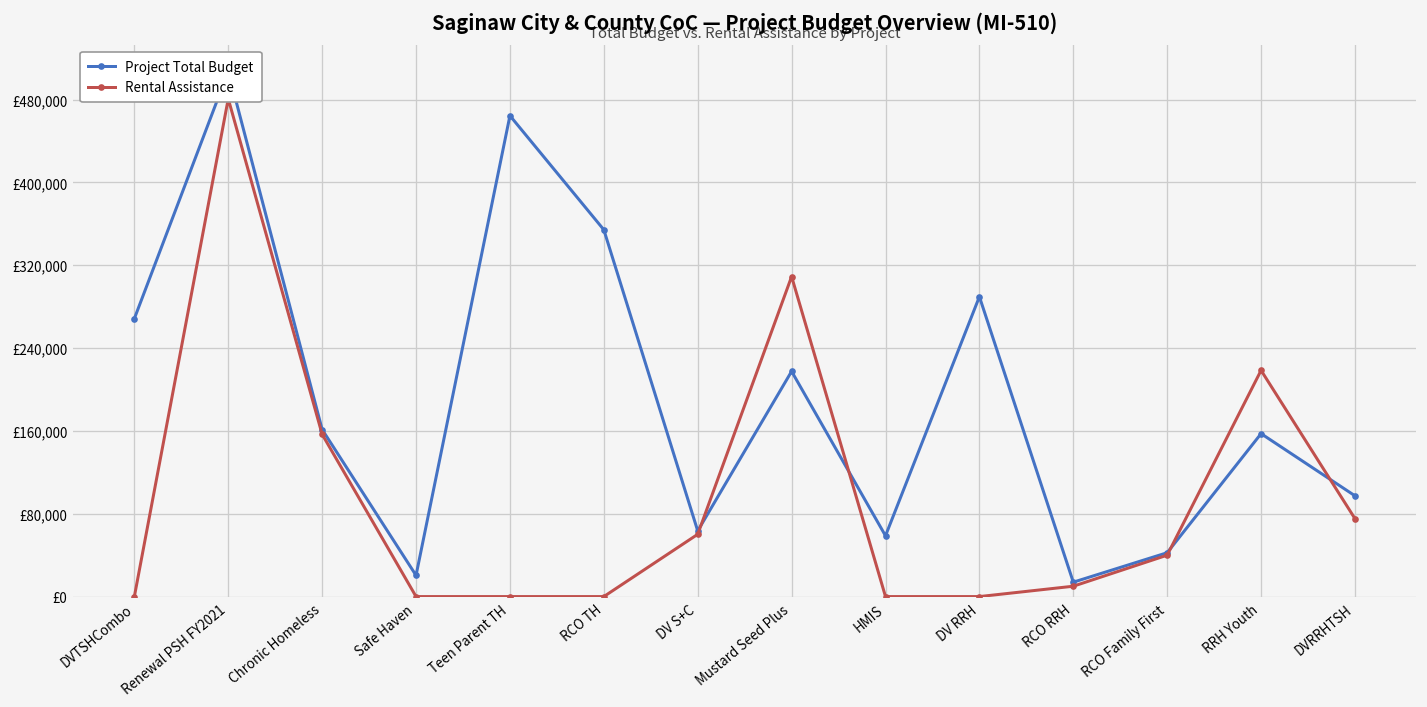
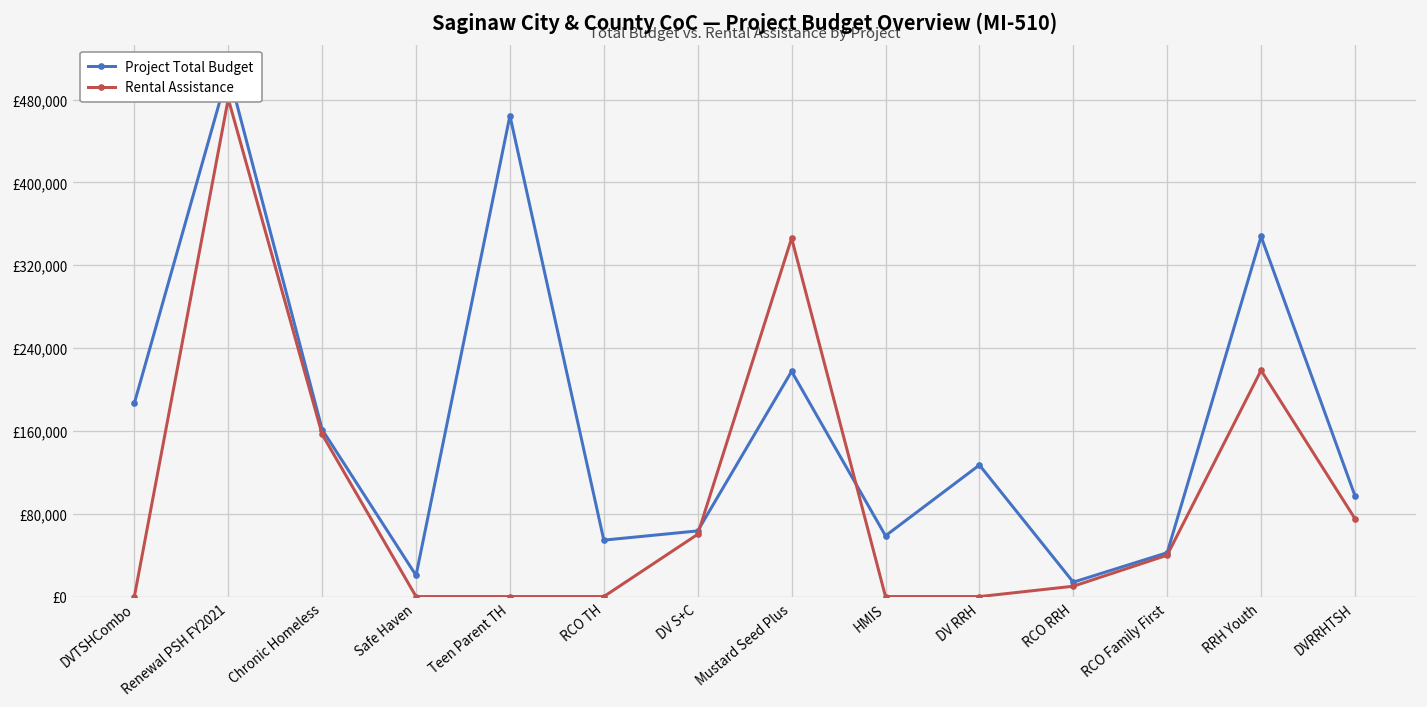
  {
    "Project Total Budget": {
-     "DVTSHCombo": "£270,000",
+     "DVTSHCombo": "£190,000",
      "Chronic Homeless": "£160,000",
      "Safe Haven": "£20,000",
      "Teen Parent TH": "£460,000",
-     "RCO TH": "£350,000",
+     "RCO TH": "£50,000",
      "DV S+C": "£60,000",
      "Mustard Seed Plus": "£220,000",
      "HMIS": "£60,000",
-     "DV RRH": "£290,000",
+     "DV RRH": "£130,000",
      "RCO RRH": "£10,000",
-     "RRH Youth": "£160,000",
+     "RRH Youth": "£350,000",
      "DVRRHTSH": "£100,000"
    },
    "Rental Assistance": {
      "DVTSHCombo": "£0",
      "Renewal PSH FY2021": "£480,000",
      "Chronic Homeless": "£160,000",
      "Safe Haven": "£0",
      "Teen Parent TH": "£0",
      "RCO TH": "£0",
      "DV S+C": "£60,000",
-     "Mustard Seed Plus": "£310,000",
+     "Mustard Seed Plus": "£350,000",
      "HMIS": "£0",
      "DV RRH": "£0",
      "RCO RRH": "£10,000",
      "RRH Youth": "£220,000",
      "DVRRHTSH": "£80,000"
    }
  }
